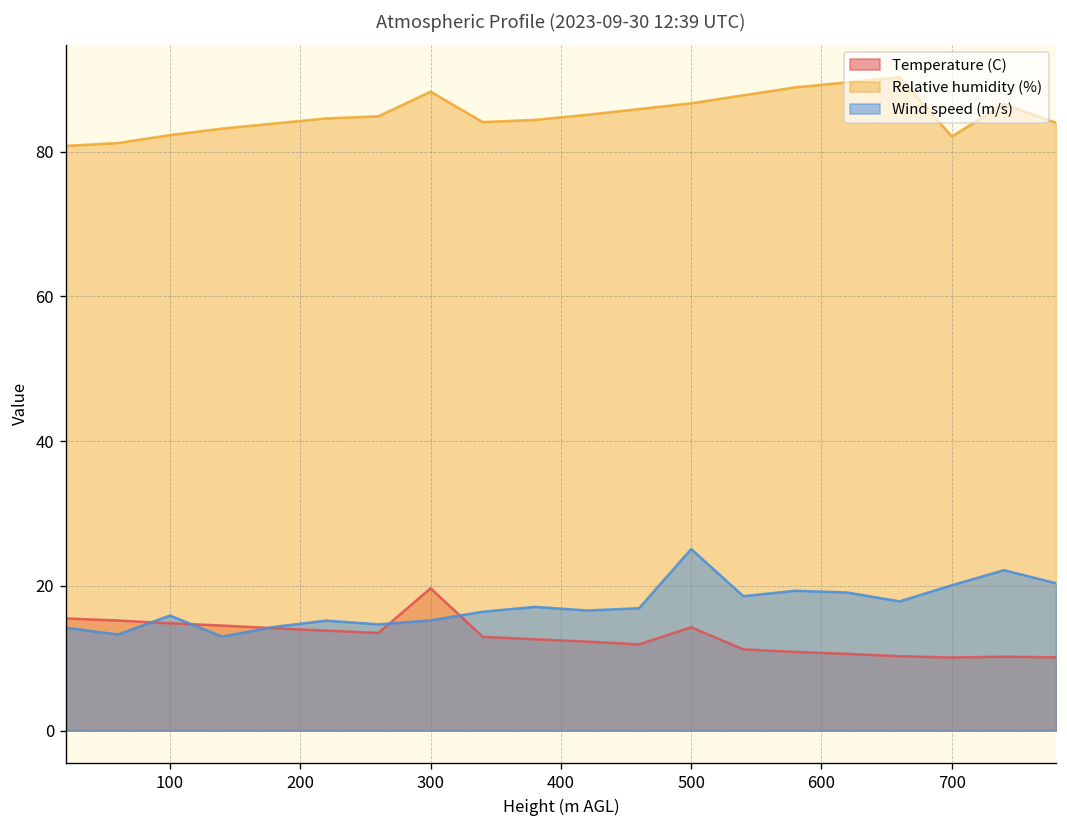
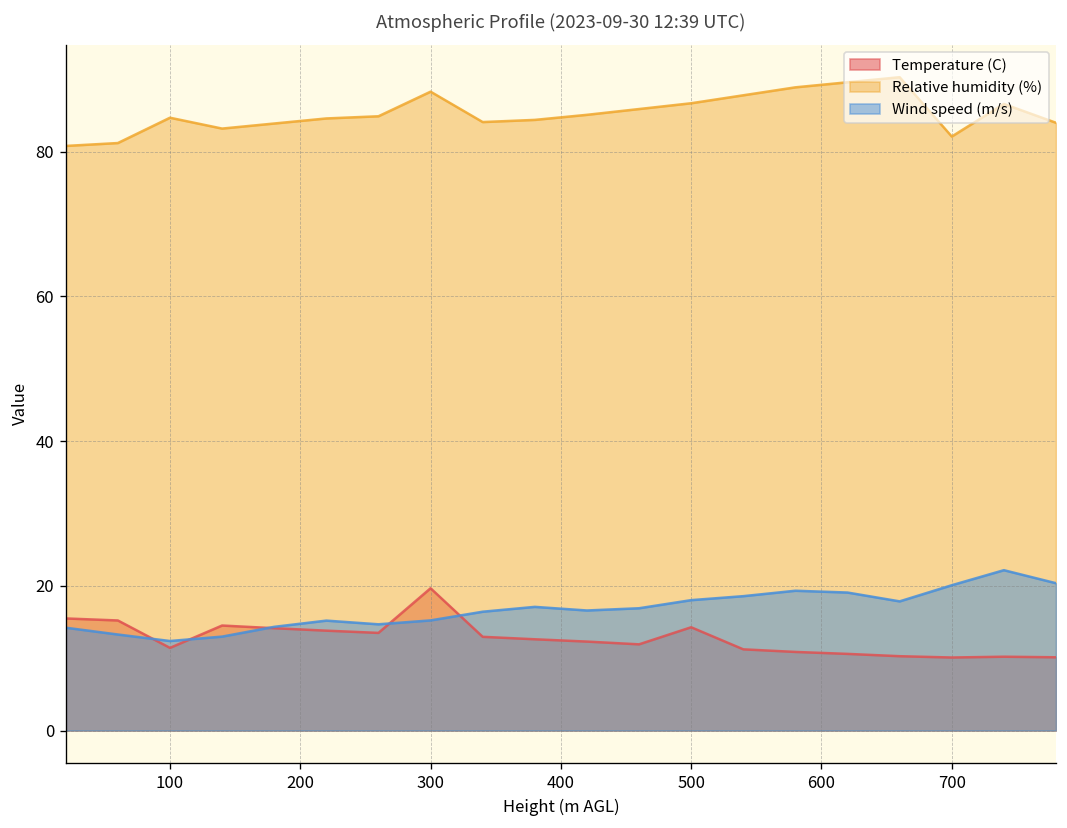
  {
    "Temperature (C)": {
-     "100": 15,
+     "100": 11,
      "300": 20,
      "500": 14,
      "700": 10
    },
    "Relative humidity (%)": {
-     "100": 82,
+     "100": 85,
      "300": 88,
      "500": 87,
      "700": 82
    },
    "Wind speed (m/s)": {
-     "100": 16,
+     "100": 12,
      "300": 15,
-     "500": 25,
+     "500": 18,
      "700": 20
    }
  }
